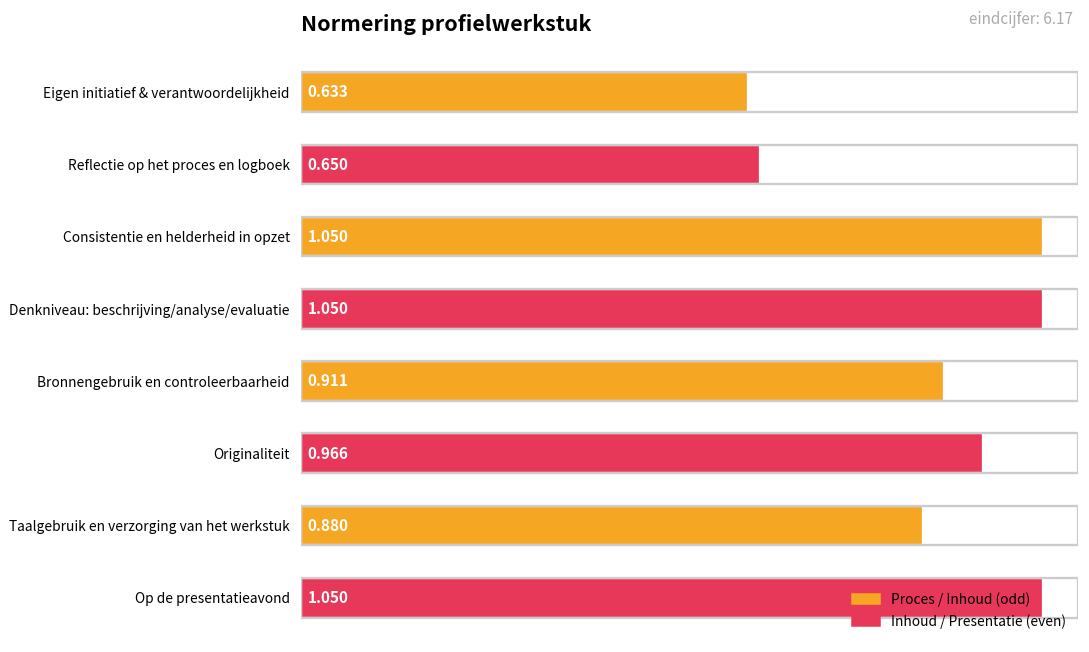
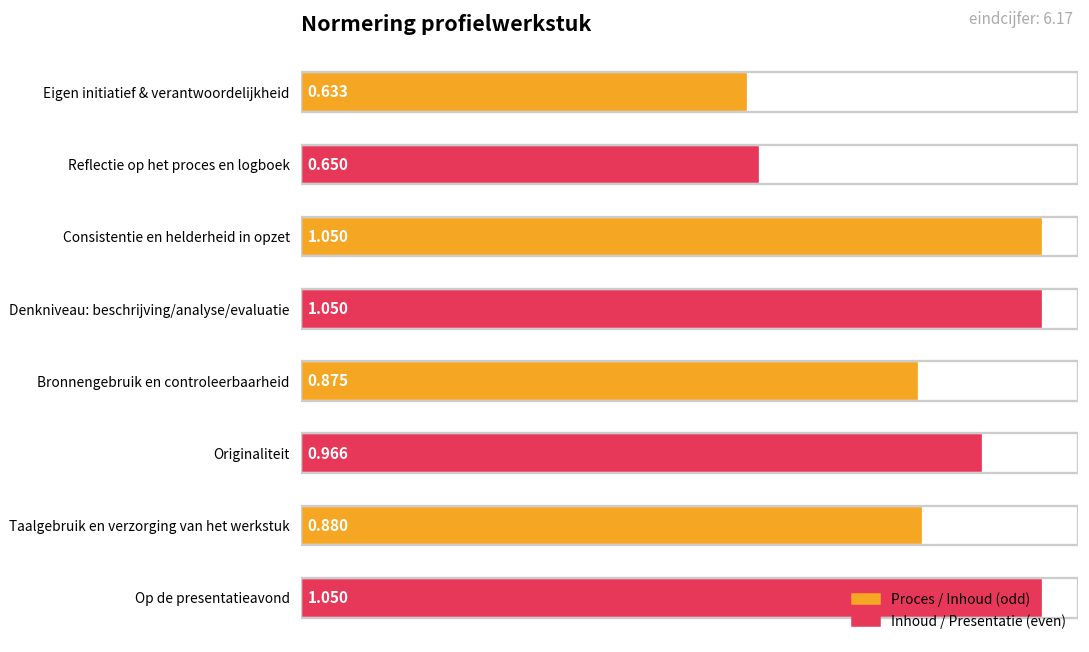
  {
    "Eigen initiatief & verantwoordelijkheid": 0.633,
    "Reflectie op het proces en logboek": 0.650,
    "Consistentie en helderheid in opzet": 1.050,
    "Denkniveau: beschrijving/analyse/evaluatie": 1.050,
-   "Bronnengebruik en controleerbaarheid": 0.911,
+   "Bronnengebruik en controleerbaarheid": 0.875,
    "Originaliteit": 0.966,
    "Taalgebruik en verzorging van het werkstuk": 0.880,
    "Op de presentatieavond": 1.050
  }
